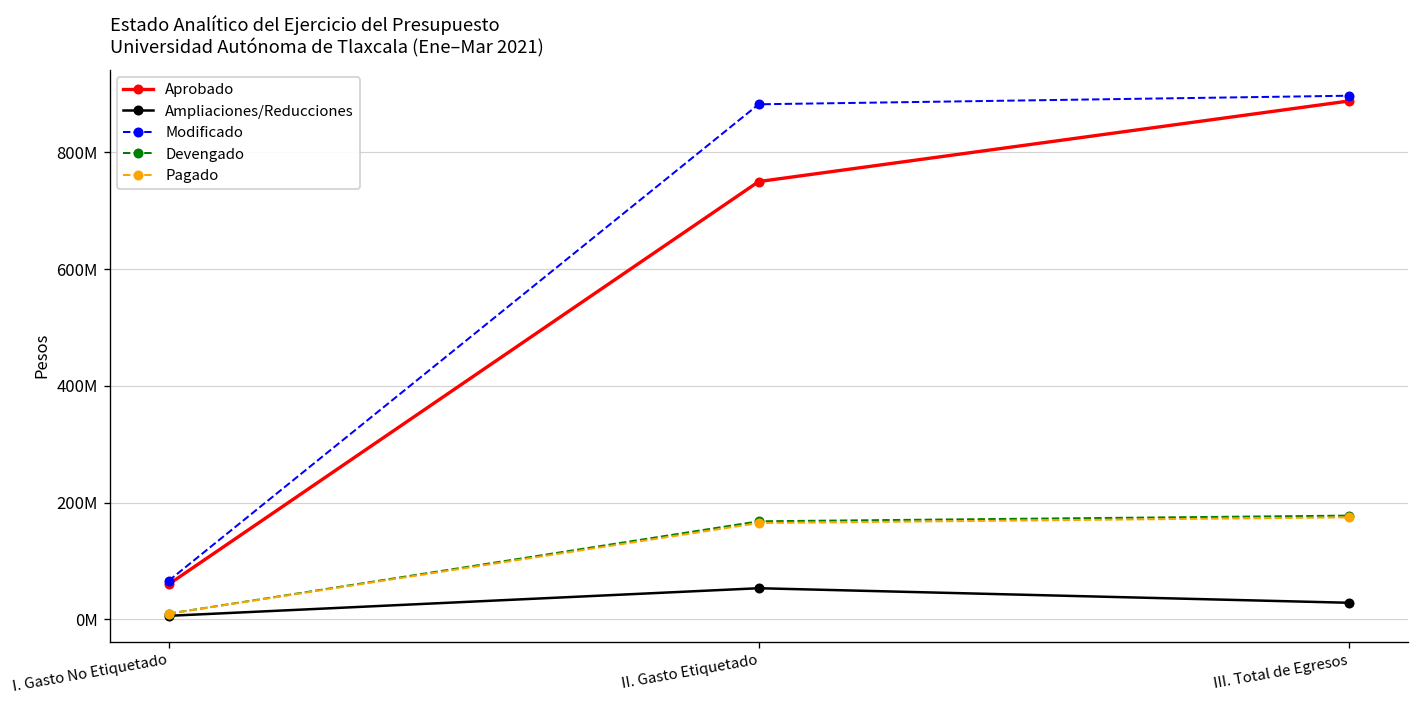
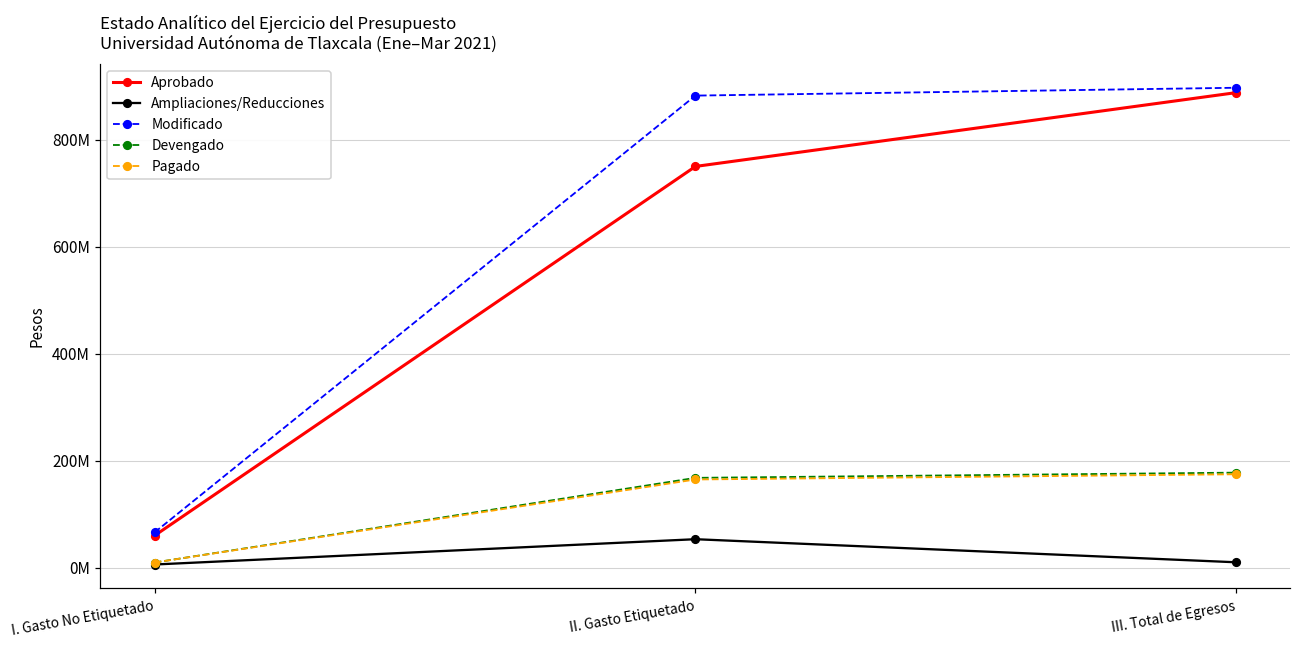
  {
    "Aprobado": {
      "I. Gasto No Etiquetado": 60000000,
      "II. Gasto Etiquetado": 750000000,
      "III. Total de Egresos": 890000000
    },
    "Ampliaciones/Reducciones": {
      "II. Gasto Etiquetado": 50000000,
-     "III. Total de Egresos": 30000000
+     "III. Total de Egresos": 10000000
    },
    "Modificado": {
      "I. Gasto No Etiquetado": 70000000,
      "II. Gasto Etiquetado": 880000000,
      "III. Total de Egresos": 900000000
    }
  }
